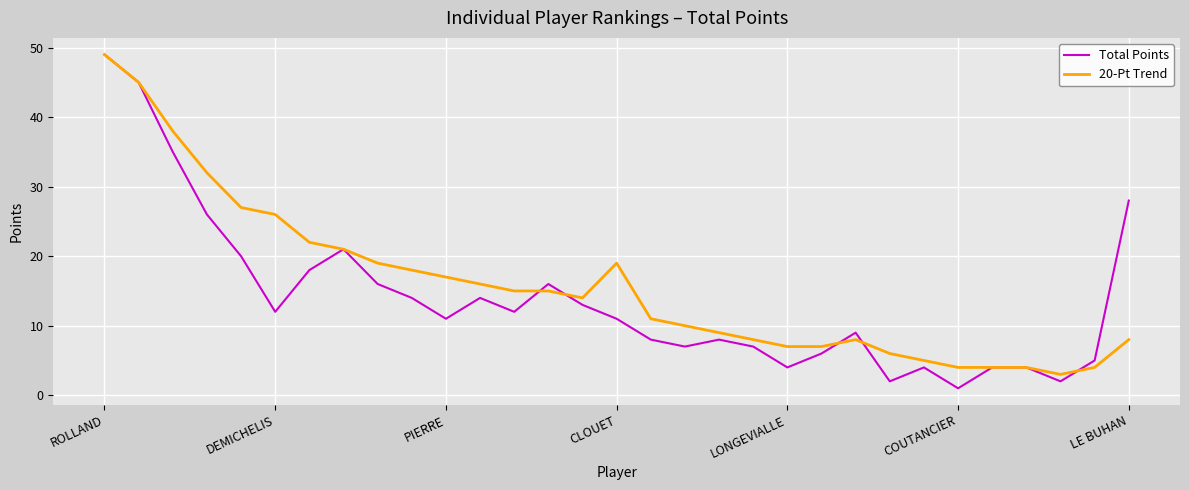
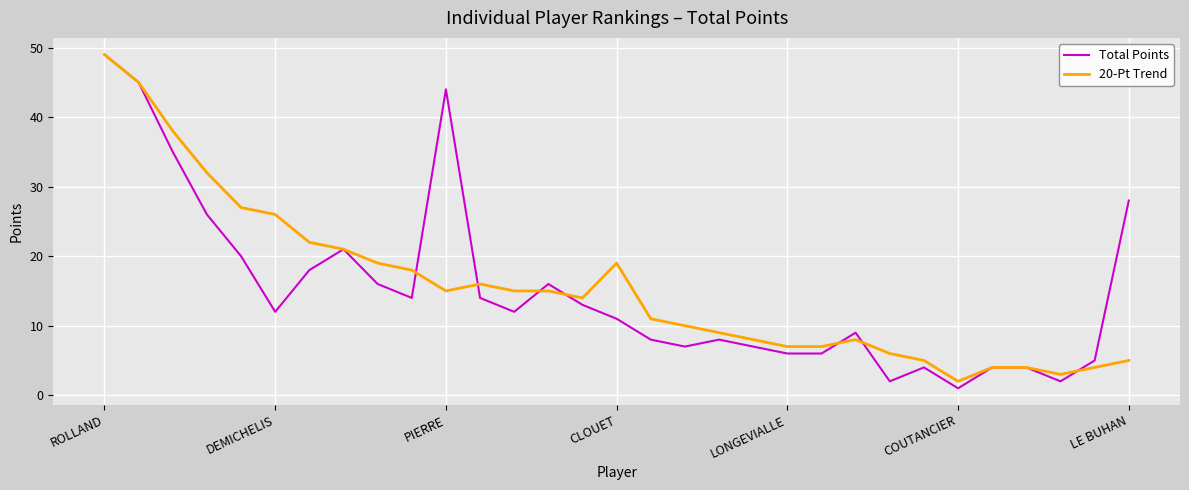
  {
    "Total Points": {
      "DEMICHELIS": 12,
-     "PIERRE": 11,
+     "PIERRE": 44,
      "CLOUET": 11,
-     "LONGEVIALLE": 4,
+     "LONGEVIALLE": 6,
      "COUTANCIER": 1,
      "LE BUHAN": 28
    },
    "20-Pt Trend": {
      "DEMICHELIS": 26,
-     "PIERRE": 17,
+     "PIERRE": 15,
      "CLOUET": 19,
      "LONGEVIALLE": 7,
-     "COUTANCIER": 4,
-     "LE BUHAN": 8
+     "COUTANCIER": 2,
+     "LE BUHAN": 5
    }
  }
